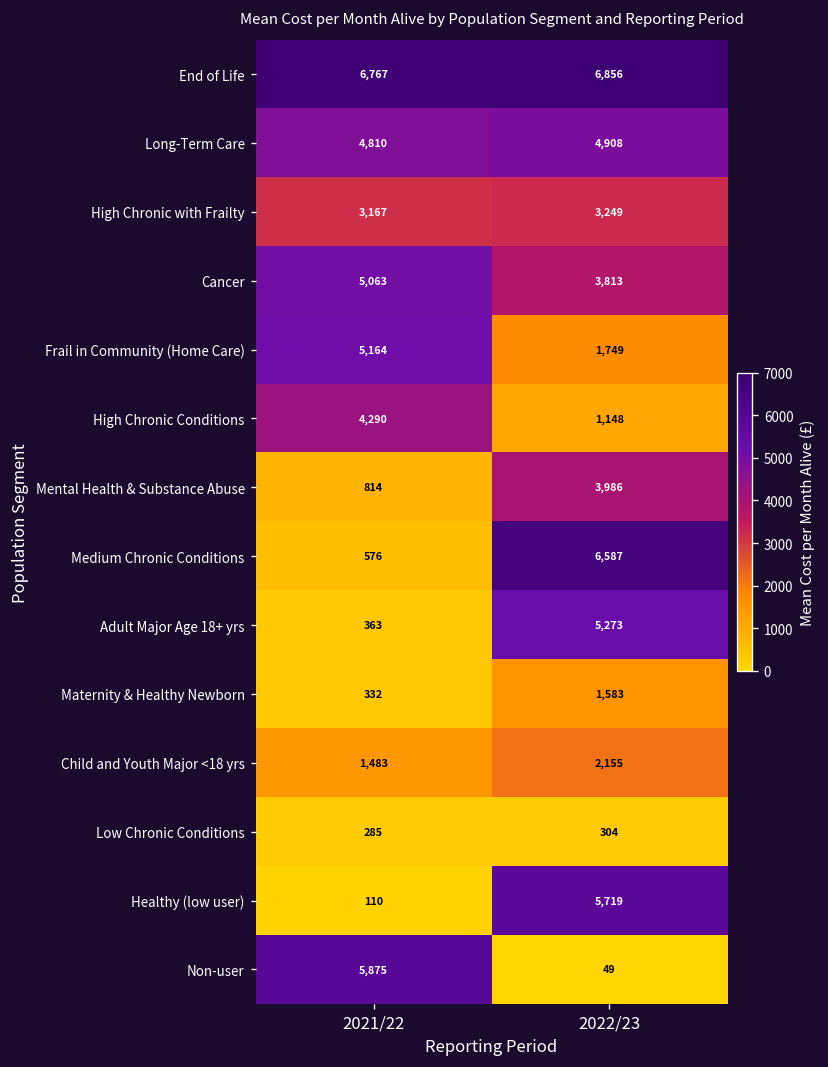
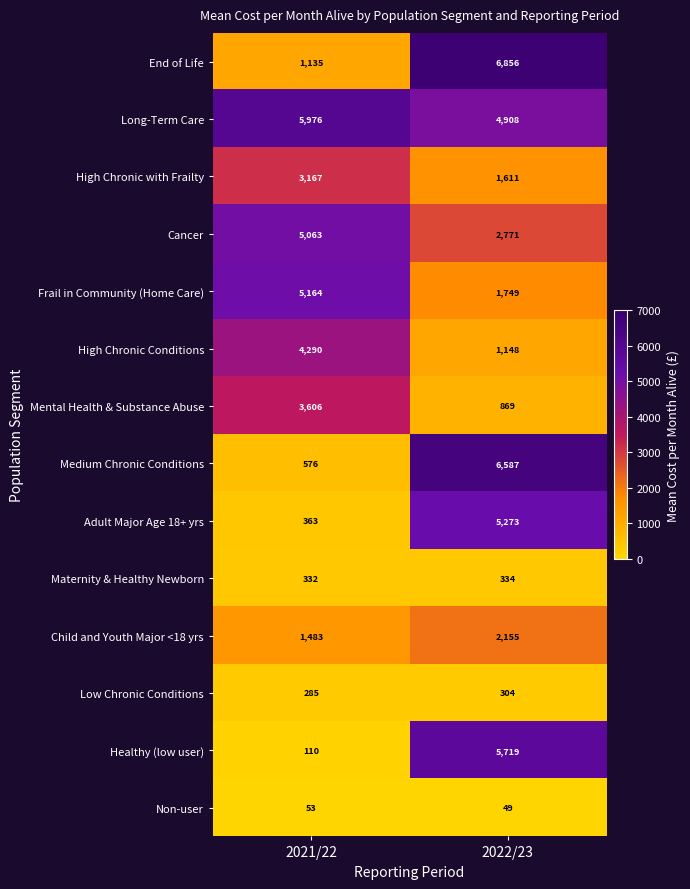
  {
    "End of Life": {
-     "2021/22": "6,767",
+     "2021/22": "1,135",
      "2022/23": "6,856"
    },
    "Long-Term Care": {
-     "2021/22": "4,810",
+     "2021/22": "5,976",
      "2022/23": "4,908"
    },
    "High Chronic with Frailty": {
      "2021/22": "3,167",
-     "2022/23": "3,249"
+     "2022/23": "1,611"
    },
    "Cancer": {
      "2021/22": "5,063",
-     "2022/23": "3,813"
+     "2022/23": "2,771"
    },
    "Frail in Community (Home Care)": {
      "2021/22": "5,164",
      "2022/23": "1,749"
    },
    "High Chronic Conditions": {
      "2021/22": "4,290",
      "2022/23": "1,148"
    },
    "Mental Health & Substance Abuse": {
-     "2021/22": "814",
-     "2022/23": "3,986"
+     "2021/22": "3,606",
+     "2022/23": "869"
    },
    "Medium Chronic Conditions": {
      "2021/22": "576",
      "2022/23": "6,587"
    },
    "Adult Major Age 18+ yrs": {
      "2021/22": "363",
      "2022/23": "5,273"
    },
    "Maternity & Healthy Newborn": {
      "2021/22": "332",
-     "2022/23": "1,583"
+     "2022/23": "334"
    },
    "Child and Youth Major <18 yrs": {
      "2021/22": "1,483",
      "2022/23": "2,155"
    },
    "Low Chronic Conditions": {
      "2021/22": "285",
      "2022/23": "304"
    },
    "Healthy (low user)": {
      "2021/22": "110",
      "2022/23": "5,719"
    },
    "Non-user": {
-     "2021/22": "5,875",
+     "2021/22": "53",
      "2022/23": "49"
    }
  }
